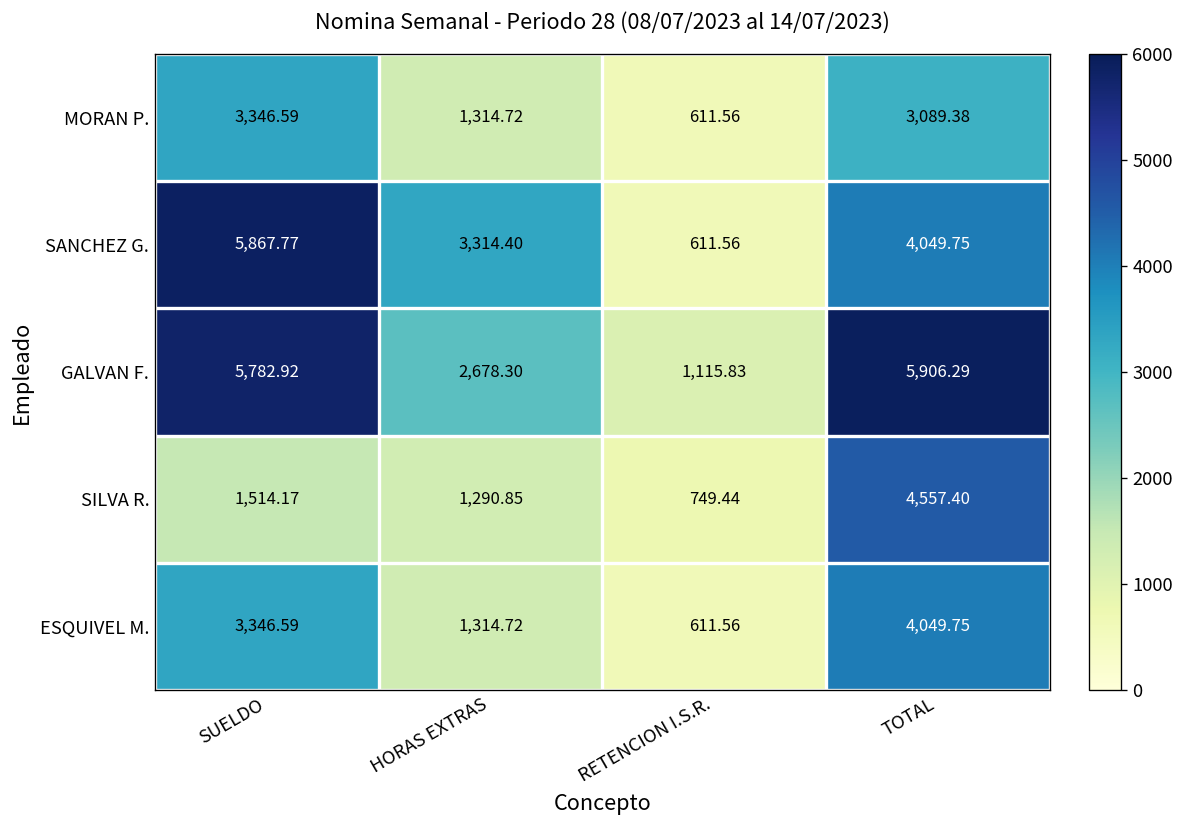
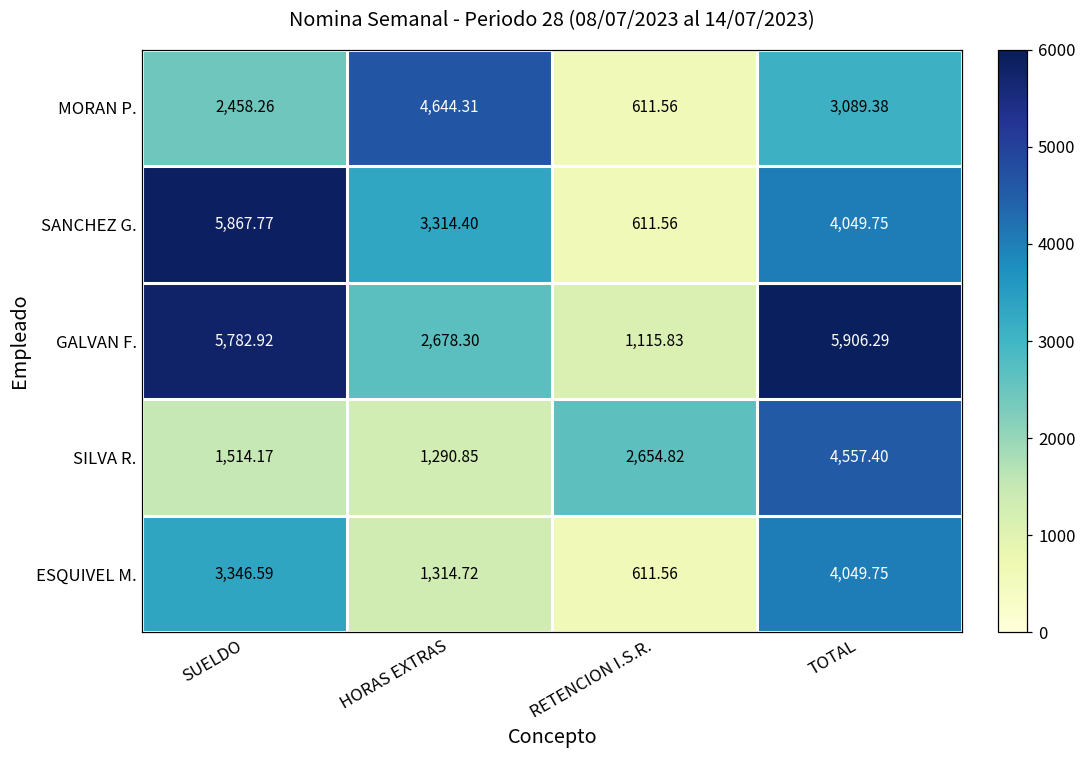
  {
    "MORAN P.": {
-     "SUELDO": "3,346.59",
-     "HORAS EXTRAS": "1,314.72",
+     "SUELDO": "2,458.26",
+     "HORAS EXTRAS": "4,644.31",
      "RETENCION I.S.R.": "611.56",
      "TOTAL": "3,089.38"
    },
    "SANCHEZ G.": {
      "SUELDO": "5,867.77",
      "HORAS EXTRAS": "3,314.40",
      "RETENCION I.S.R.": "611.56",
      "TOTAL": "4,049.75"
    },
    "GALVAN F.": {
      "SUELDO": "5,782.92",
      "HORAS EXTRAS": "2,678.30",
      "RETENCION I.S.R.": "1,115.83",
      "TOTAL": "5,906.29"
    },
    "SILVA R.": {
      "SUELDO": "1,514.17",
      "HORAS EXTRAS": "1,290.85",
-     "RETENCION I.S.R.": "749.44",
+     "RETENCION I.S.R.": "2,654.82",
      "TOTAL": "4,557.40"
    },
    "ESQUIVEL M.": {
      "SUELDO": "3,346.59",
      "HORAS EXTRAS": "1,314.72",
      "RETENCION I.S.R.": "611.56",
      "TOTAL": "4,049.75"
    }
  }
